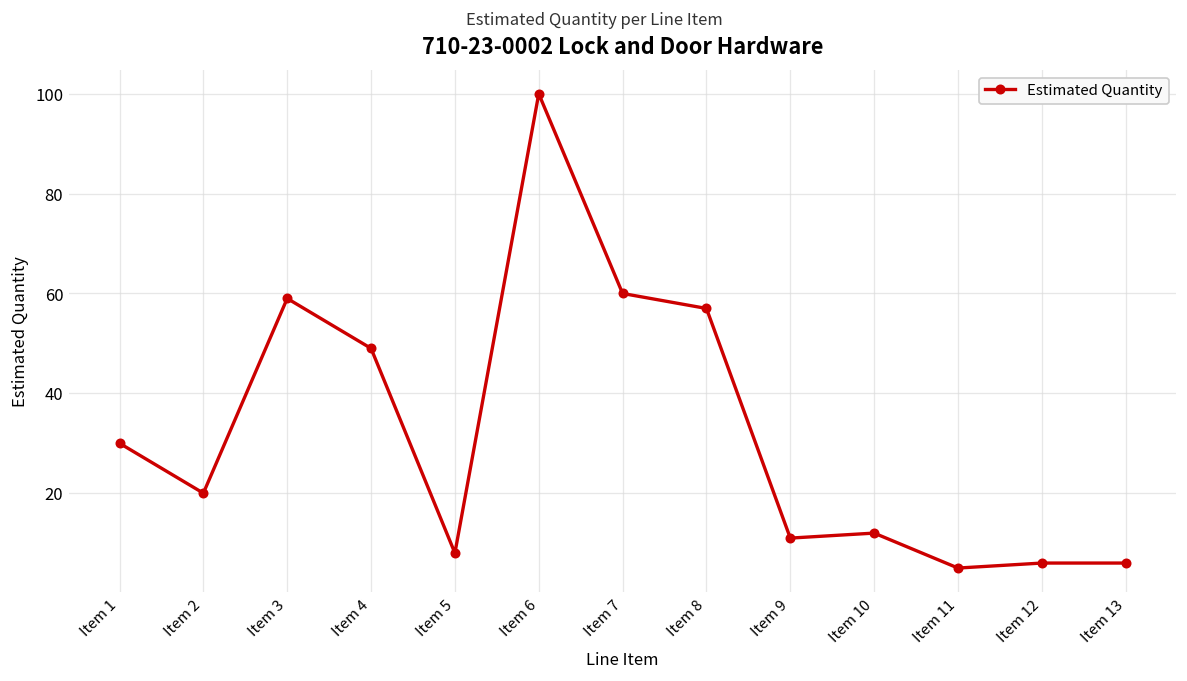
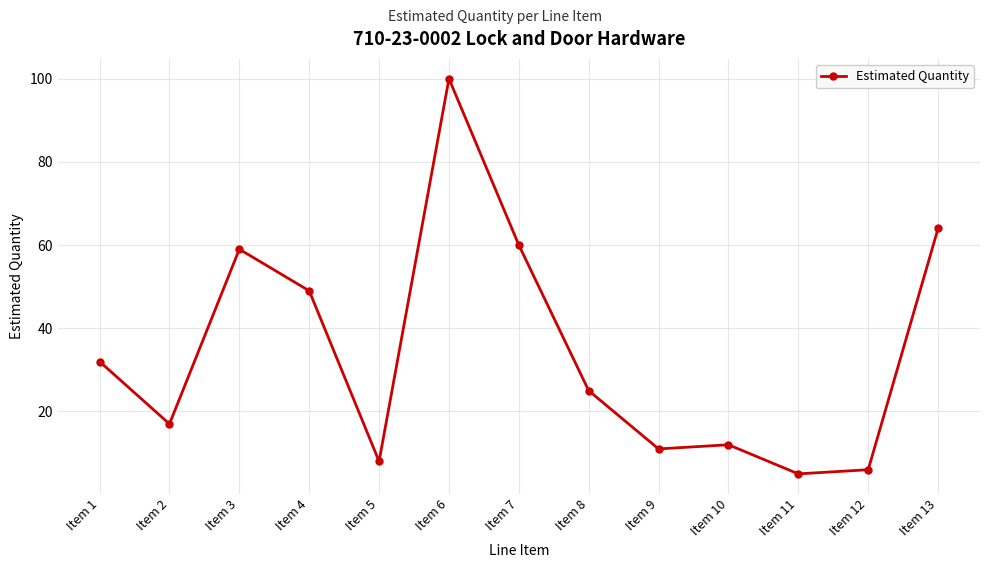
  {
-   "Item 1": 30,
-   "Item 2": 20,
+   "Item 1": 32,
+   "Item 2": 17,
    "Item 3": 59,
    "Item 4": 49,
    "Item 5": 8,
    "Item 6": 100,
    "Item 7": 60,
-   "Item 8": 57,
+   "Item 8": 25,
    "Item 9": 11,
    "Item 10": 12,
    "Item 11": 5,
    "Item 12": 6,
-   "Item 13": 6
+   "Item 13": 64
  }
